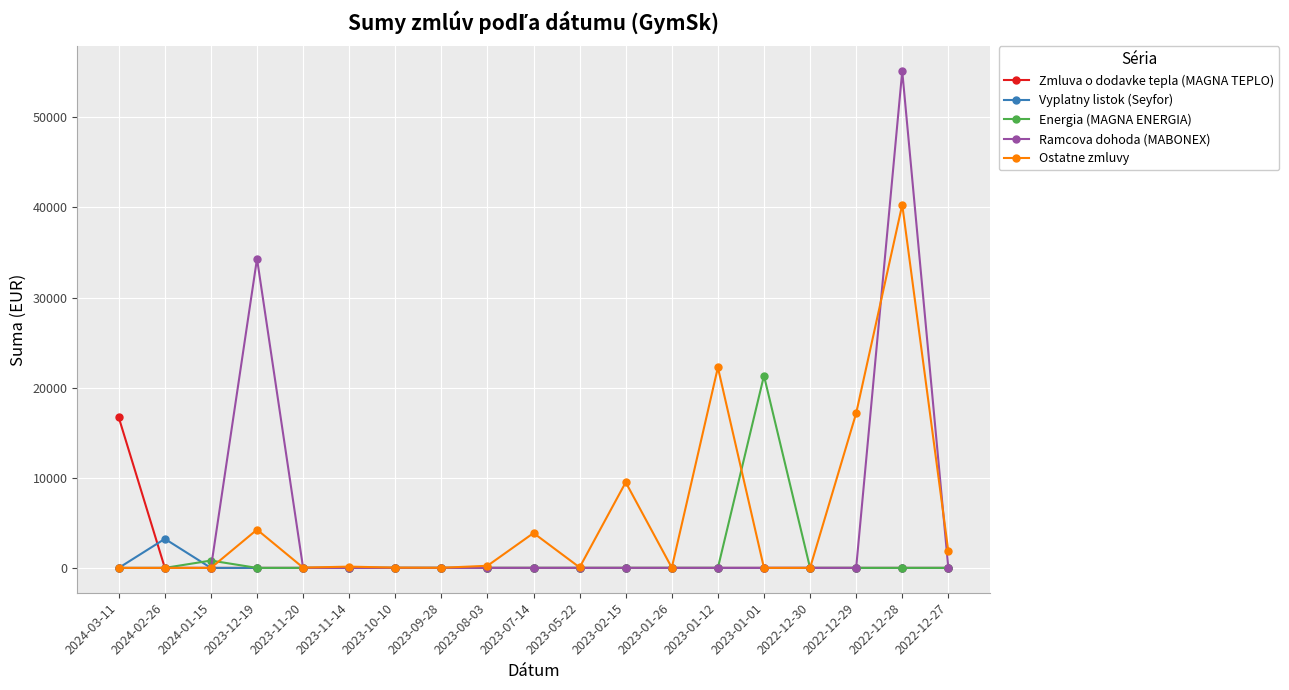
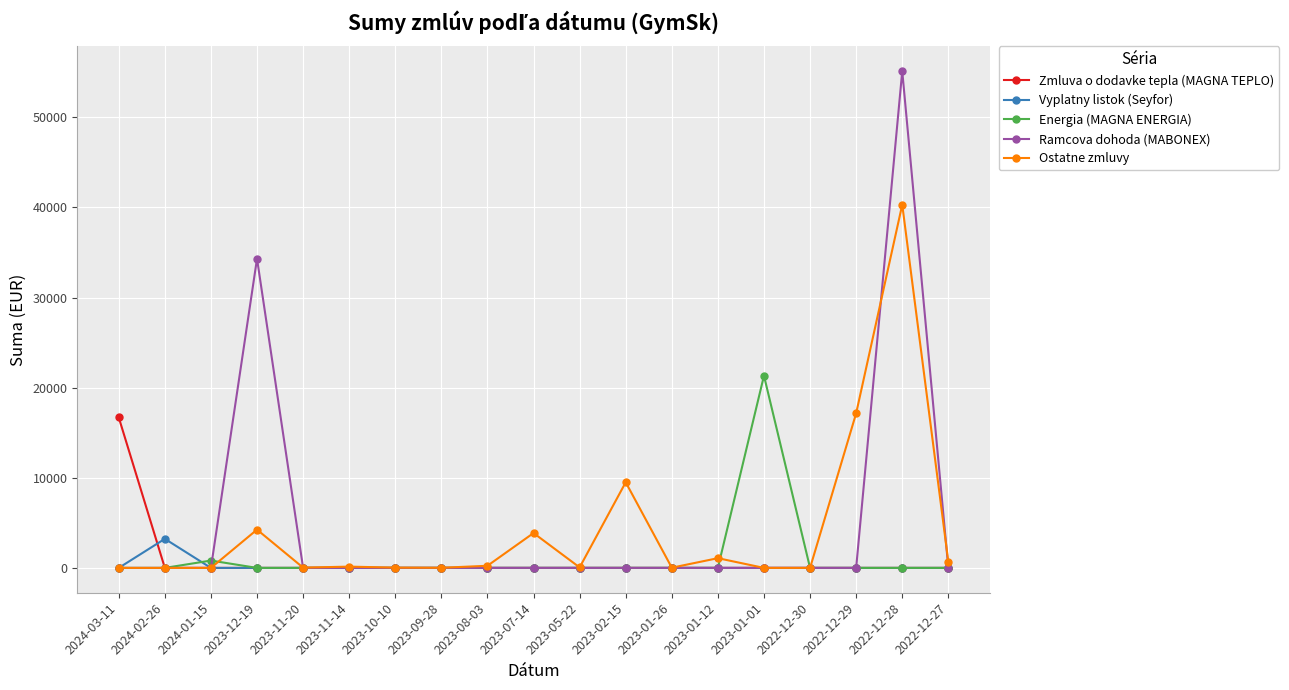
  {
    "Zmluva o dodavke tepla (MAGNA TEPLO)": {
      "2024-03-11": 17000
    },
    "Vyplatny listok (Seyfor)": {
      "2024-02-26": 3000
    },
    "Energia (MAGNA ENERGIA)": {
      "2024-01-15": 1000,
      "2023-01-01": 21000
    },
    "Ramcova dohoda (MABONEX)": {
      "2023-12-19": 34000,
      "2022-12-28": 55000
    },
    "Ostatne zmluvy": {
      "2023-12-19": 4000,
      "2023-07-14": 4000,
      "2023-02-15": 10000,
-     "2023-01-12": 22000,
+     "2023-01-12": 1000,
      "2022-12-29": 17000,
      "2022-12-28": 40000,
-     "2022-12-27": 2000
+     "2022-12-27": 1000
    }
  }
